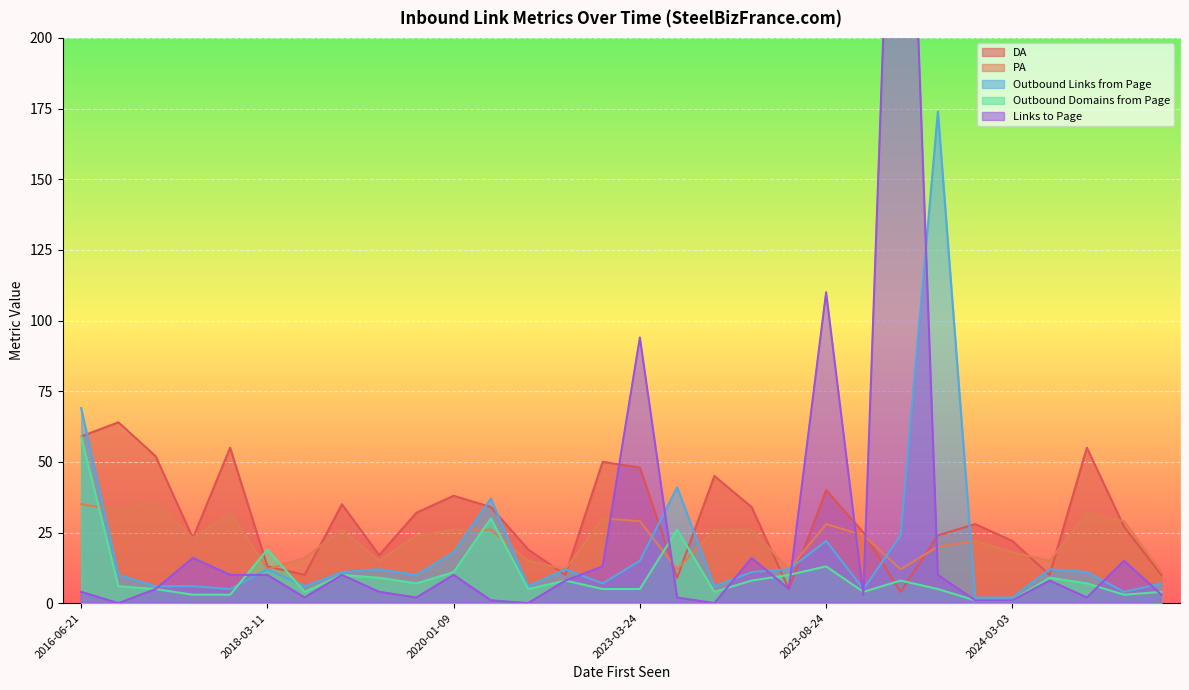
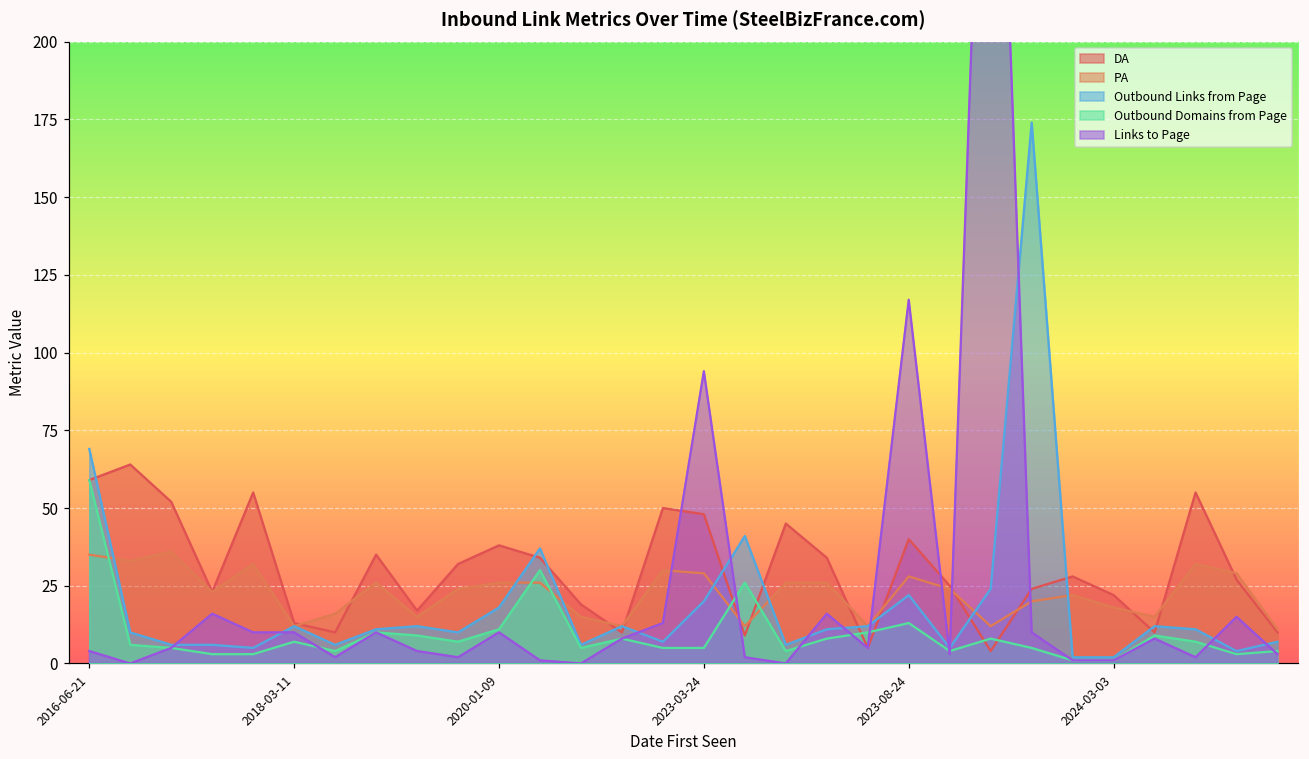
  {
    "Outbound Links from Page": {
      "2020-01-09": 18,
-     "2023-03-24": 15,
+     "2023-03-24": 20,
      "2023-08-24": 22
    },
    "Outbound Domains from Page": {
-     "2018-03-11": 19,
+     "2018-03-11": 7,
      "2020-01-09": 11,
      "2023-03-24": 5,
      "2023-08-24": 13
    },
    "Links to Page": {
      "2018-03-11": 10,
      "2020-01-09": 10,
      "2023-03-24": 94,
-     "2023-08-24": 110
+     "2023-08-24": 117
    }
  }
